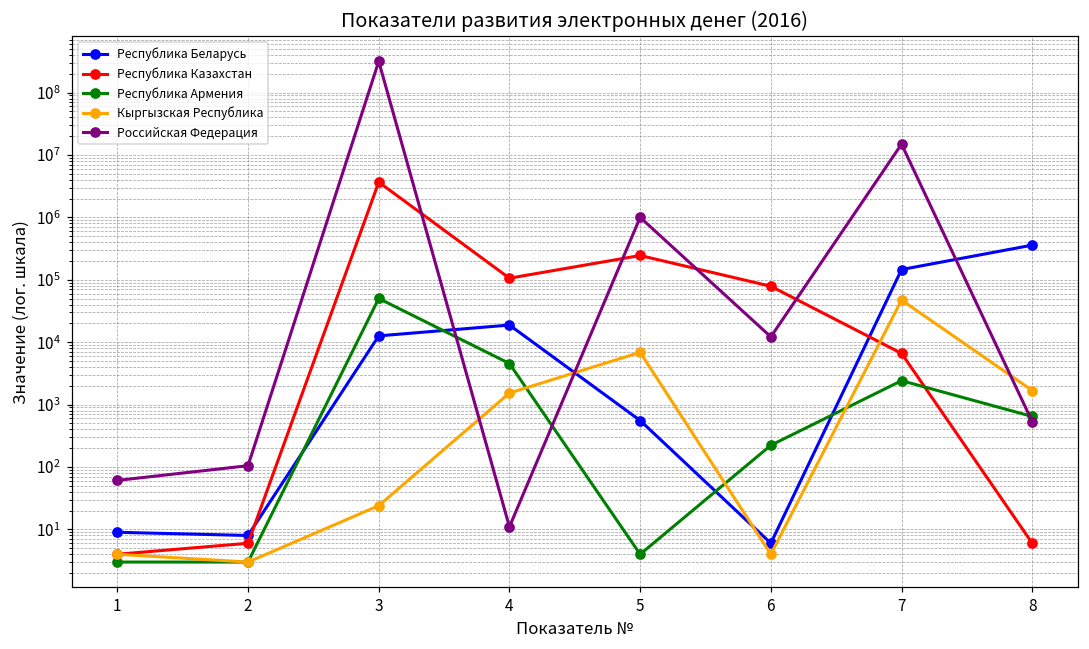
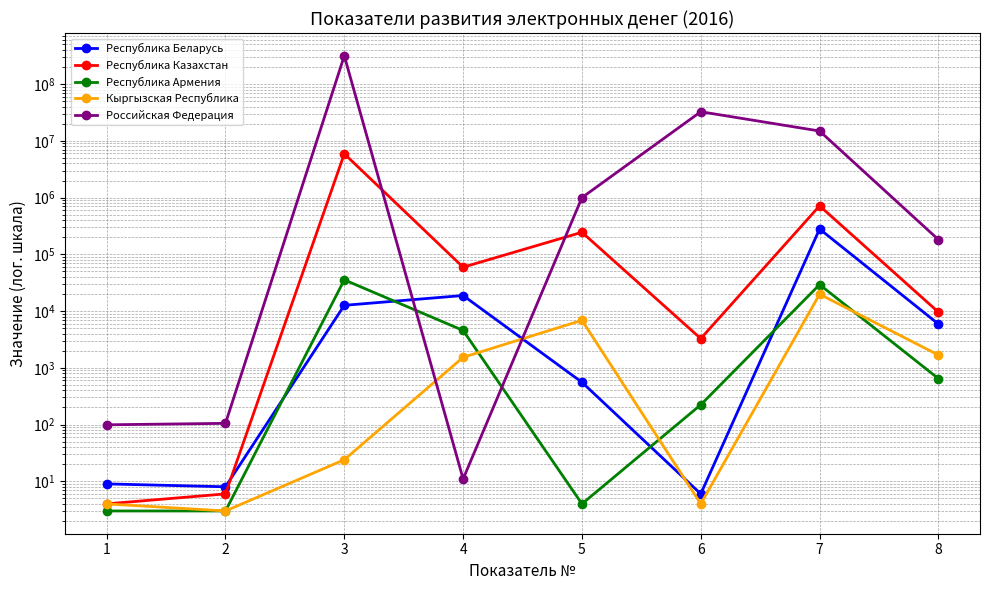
  {
    "Республика Беларусь": {
      "1": 9,
      "2": 8,
      "3": 13000,
      "4": 19000,
      "5": 600,
      "6": 6,
-     "7": 150000,
-     "8": 400000
+     "7": 300000,
+     "8": 6000
    },
    "Республика Казахстан": {
      "2": 6,
-     "3": 4000000,
-     "4": 110000,
+     "3": 6000000,
+     "4": 60000,
      "5": 240000,
-     "6": 80000,
-     "7": 7000,
-     "8": 6
+     "6": 3000,
+     "7": 700000,
+     "8": 10000
    },
    "Республика Армения": {
      "1": 3,
-     "3": 50000,
+     "3": 40000,
      "4": 5000,
      "5": 4,
      "6": 220,
-     "7": 2400,
+     "7": 30000,
      "8": 600
    },
    "Кыргызская Республика": {
      "3": 24,
      "4": 1500,
      "5": 7000,
      "6": 4,
-     "7": 50000,
+     "7": 20000,
      "8": 1700
    },
    "Российская Федерация": {
-     "1": 60,
+     "1": 100,
      "2": 110,
      "3": 300000000,
      "4": 11,
      "5": 1000000,
-     "6": 12000,
+     "6": 30000000,
      "7": 15000000,
-     "8": 500
+     "8": 180000
    }
  }
